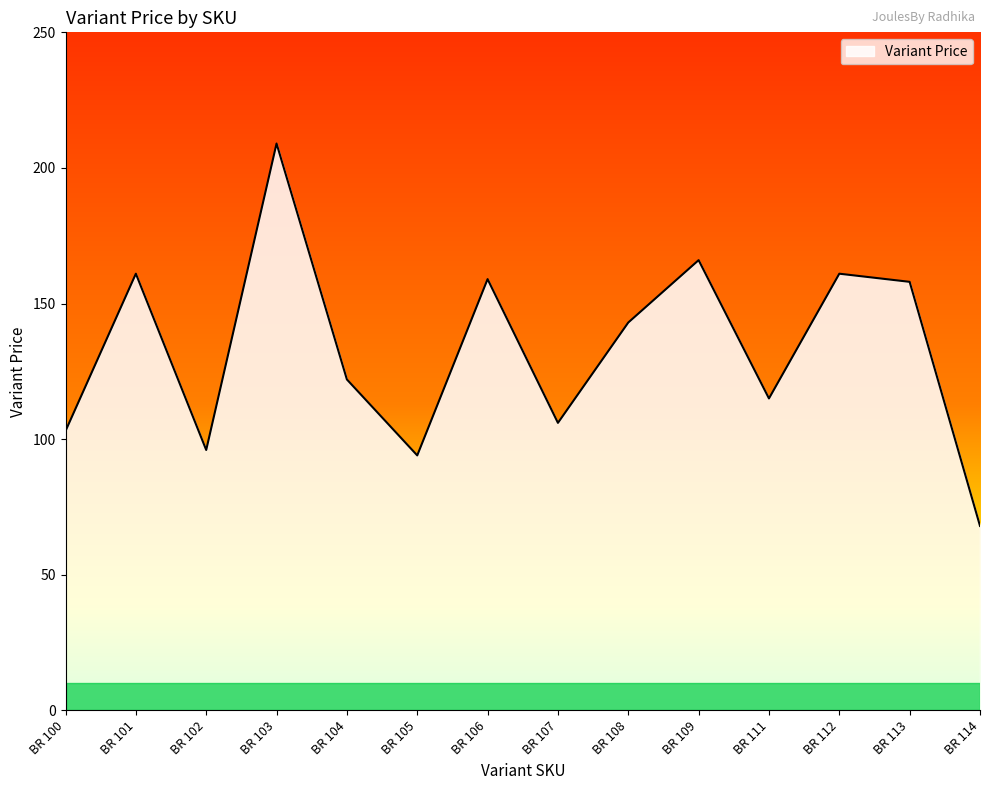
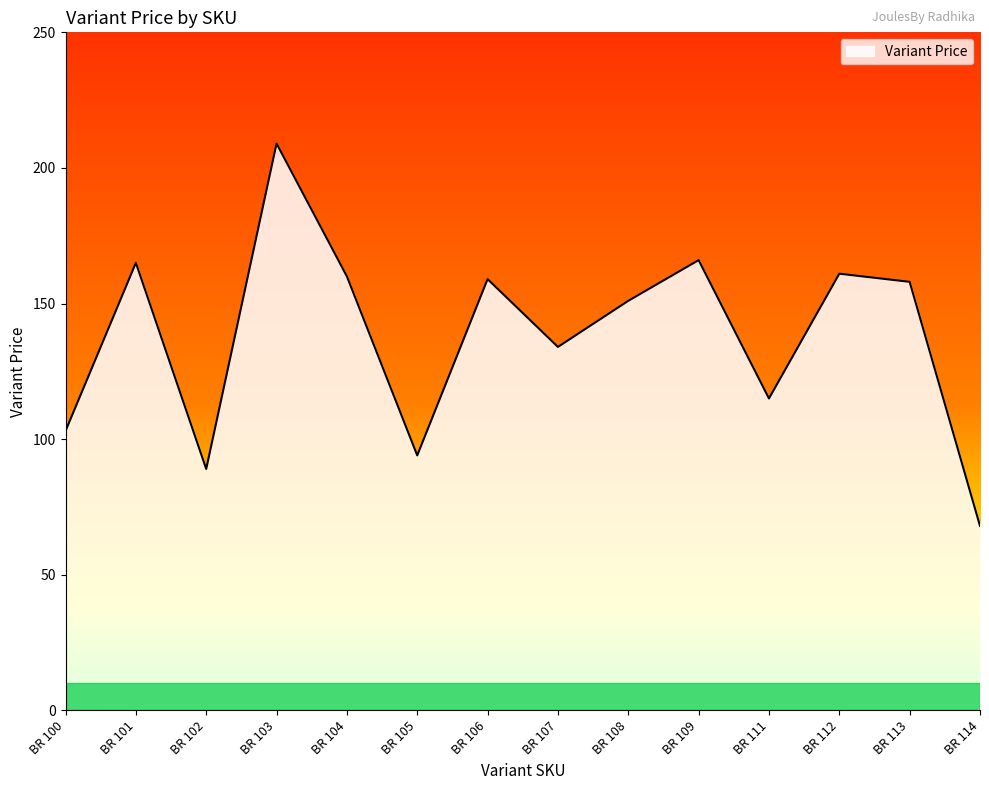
  {
    "BR 100": 103,
-   "BR 101": 161,
-   "BR 102": 96,
+   "BR 101": 165,
+   "BR 102": 89,
    "BR 103": 209,
-   "BR 104": 122,
+   "BR 104": 160,
    "BR 105": 94,
    "BR 106": 159,
-   "BR 107": 106,
-   "BR 108": 143,
+   "BR 107": 134,
+   "BR 108": 151,
    "BR 109": 166,
    "BR 111": 115,
    "BR 112": 161,
    "BR 113": 158,
    "BR 114": 68
  }
